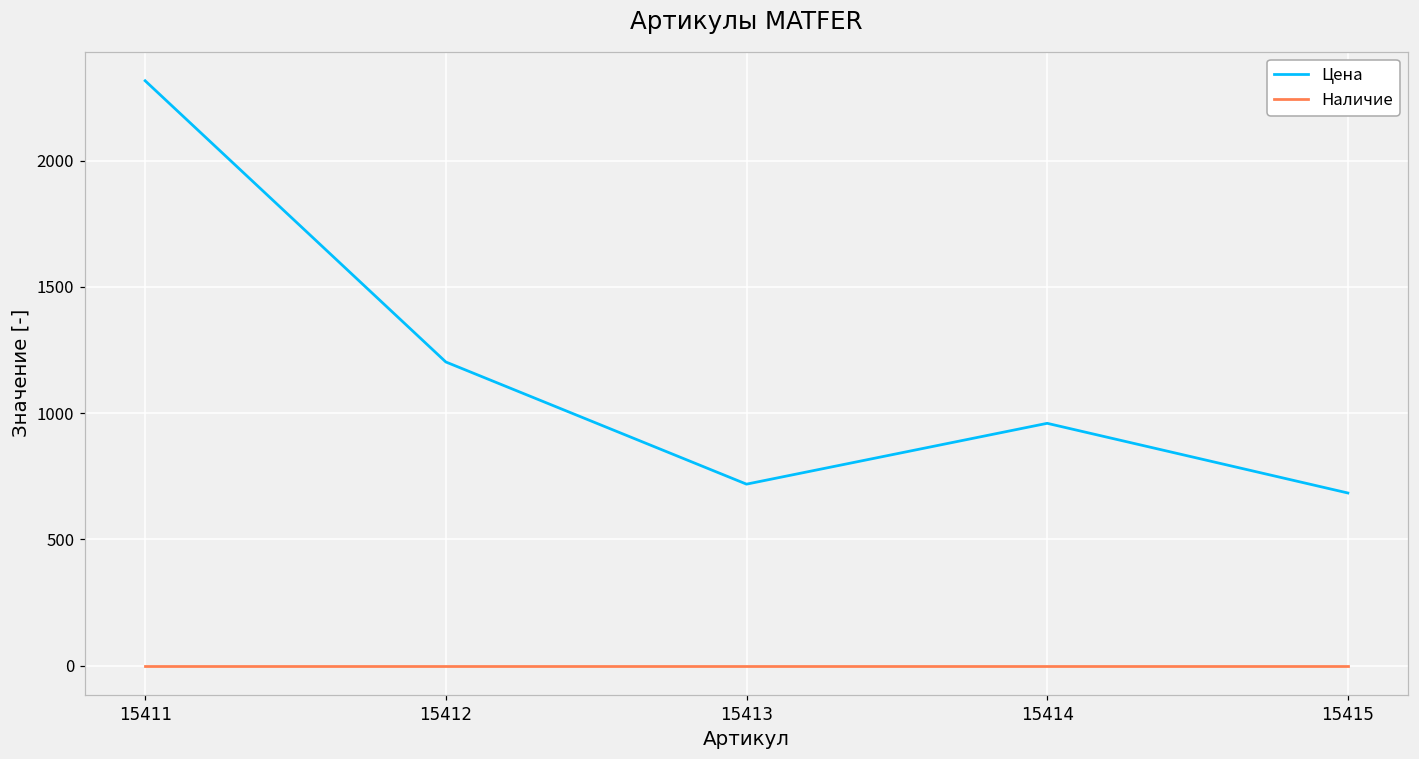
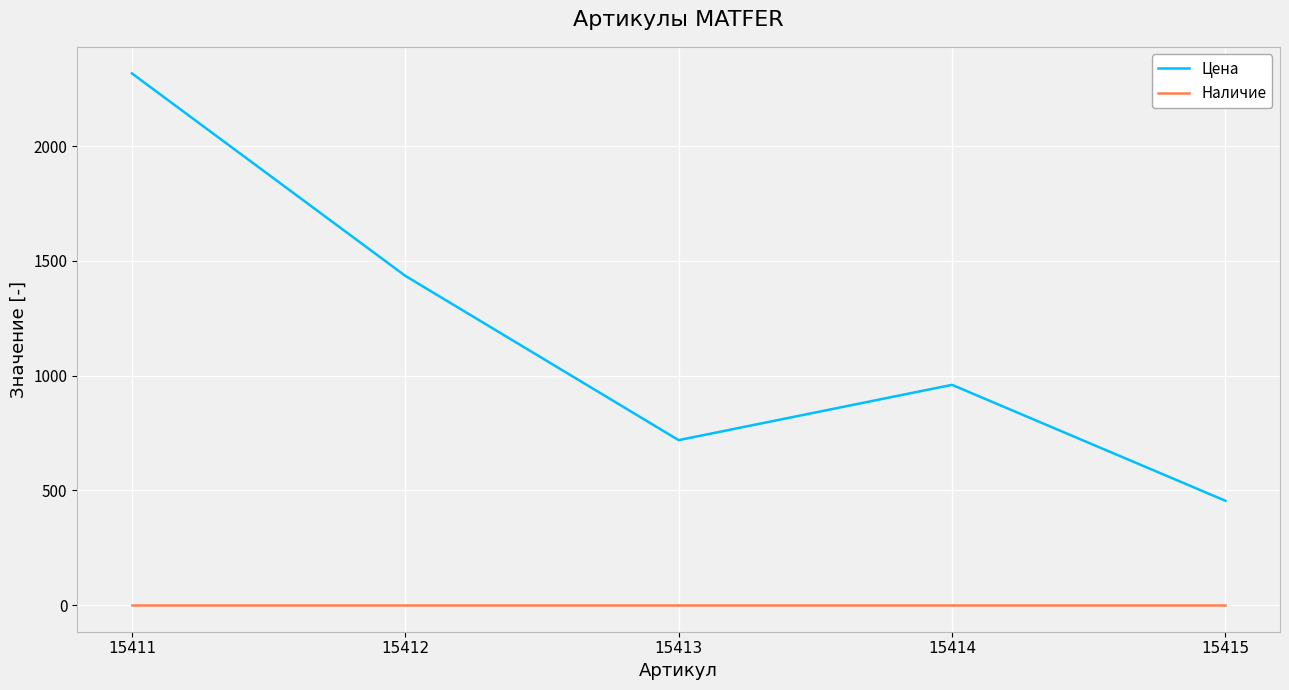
  {
    "Цена": {
      "15411": 2320,
-     "15412": 1200,
+     "15412": 1440,
      "15413": 720,
      "15414": 960,
-     "15415": 680
+     "15415": 460
    },
    "Наличие": {
      "15411": 0,
      "15412": 0,
      "15413": 0,
      "15414": 0,
      "15415": 0
    }
  }
